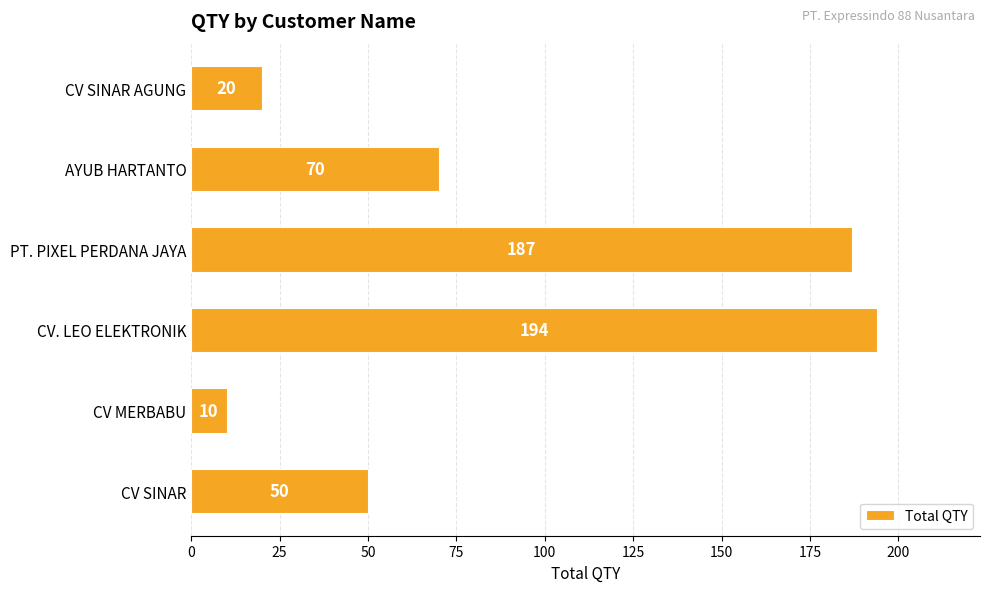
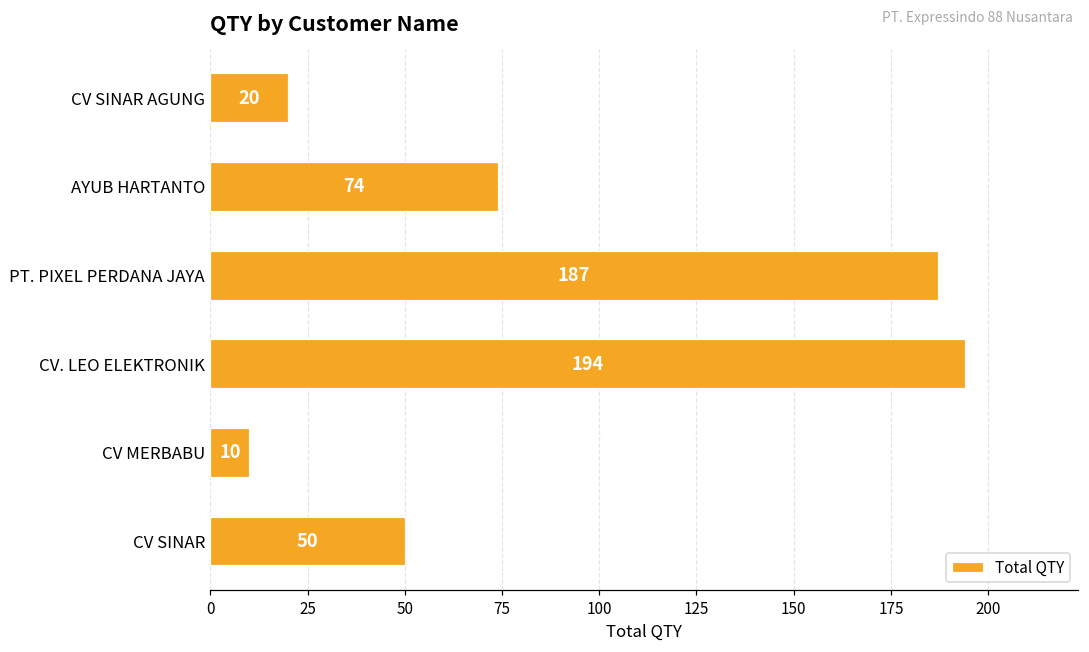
  {
    "CV SINAR AGUNG": 20,
-   "AYUB HARTANTO": 70,
+   "AYUB HARTANTO": 74,
    "PT. PIXEL PERDANA JAYA": 187,
    "CV. LEO ELEKTRONIK": 194,
    "CV MERBABU": 10,
    "CV SINAR": 50
  }
